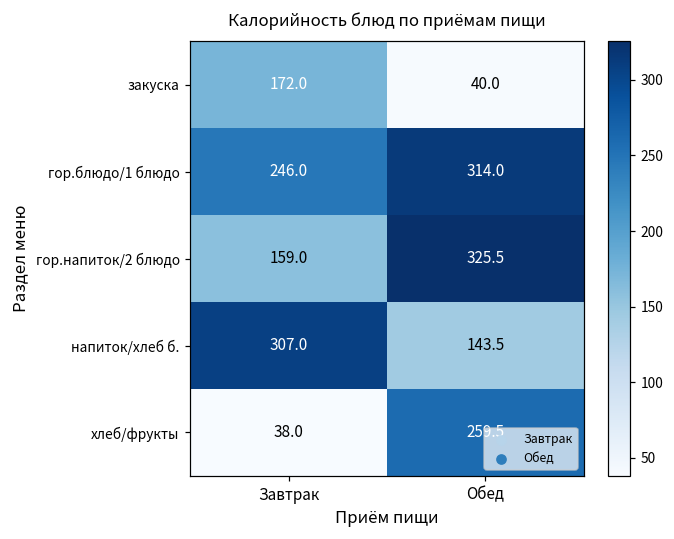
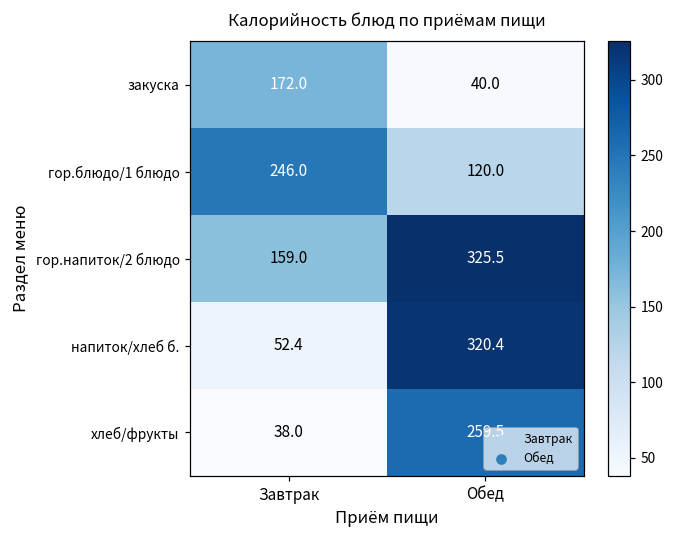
  {
    "закуска": {
      "Завтрак": 172.0,
      "Обед": 40.0
    },
    "гор.блюдо/1 блюдо": {
      "Завтрак": 246.0,
-     "Обед": 314.0
+     "Обед": 120.0
    },
    "гор.напиток/2 блюдо": {
      "Завтрак": 159.0,
      "Обед": 325.5
    },
    "напиток/хлеб б.": {
-     "Завтрак": 307.0,
-     "Обед": 143.5
+     "Завтрак": 52.4,
+     "Обед": 320.4
    },
    "хлеб/фрукты": {
      "Завтрак": 38.0
    }
  }
